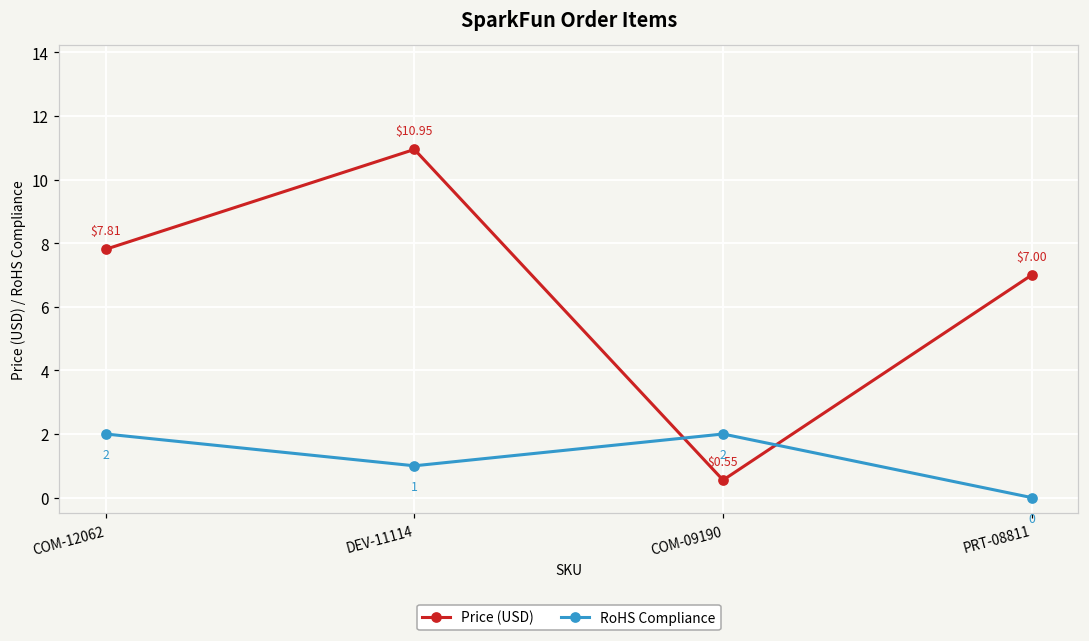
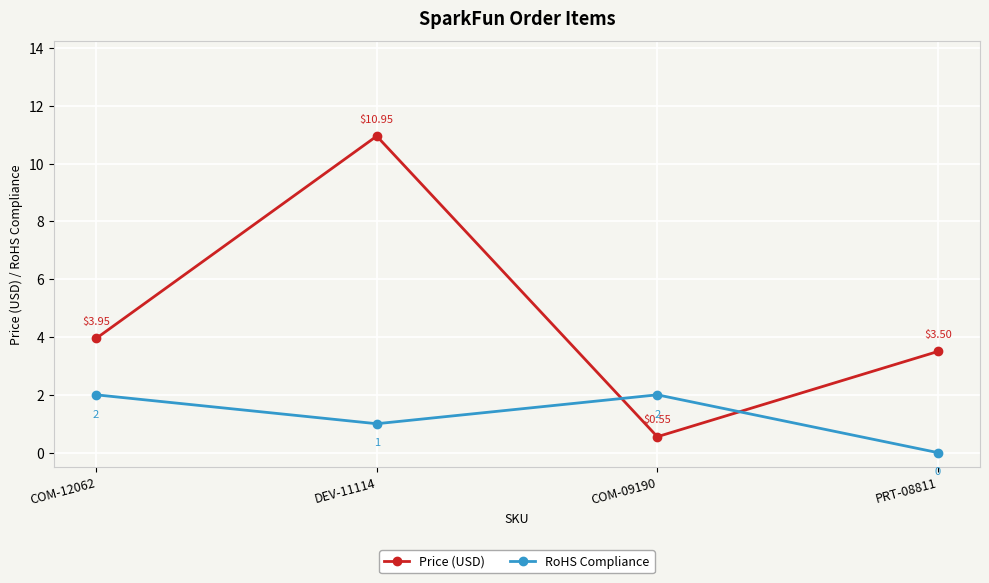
  {
    "Price (USD)": {
-     "COM-12062": "$7.81",
+     "COM-12062": "$3.95",
      "DEV-11114": "$10.95",
      "COM-09190": "$0.55",
-     "PRT-08811": "$7.00"
+     "PRT-08811": "$3.50"
    },
    "RoHS Compliance": {
      "COM-12062": "2",
      "DEV-11114": "1",
      "PRT-08811": "0"
    }
  }
